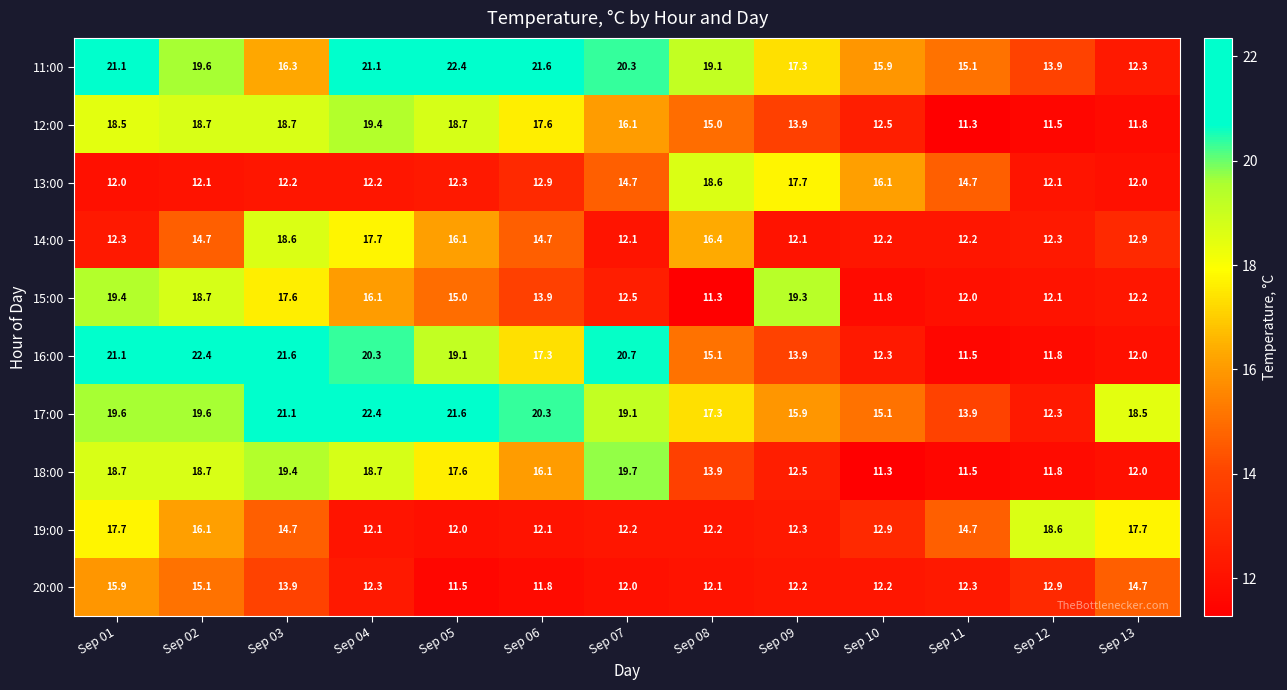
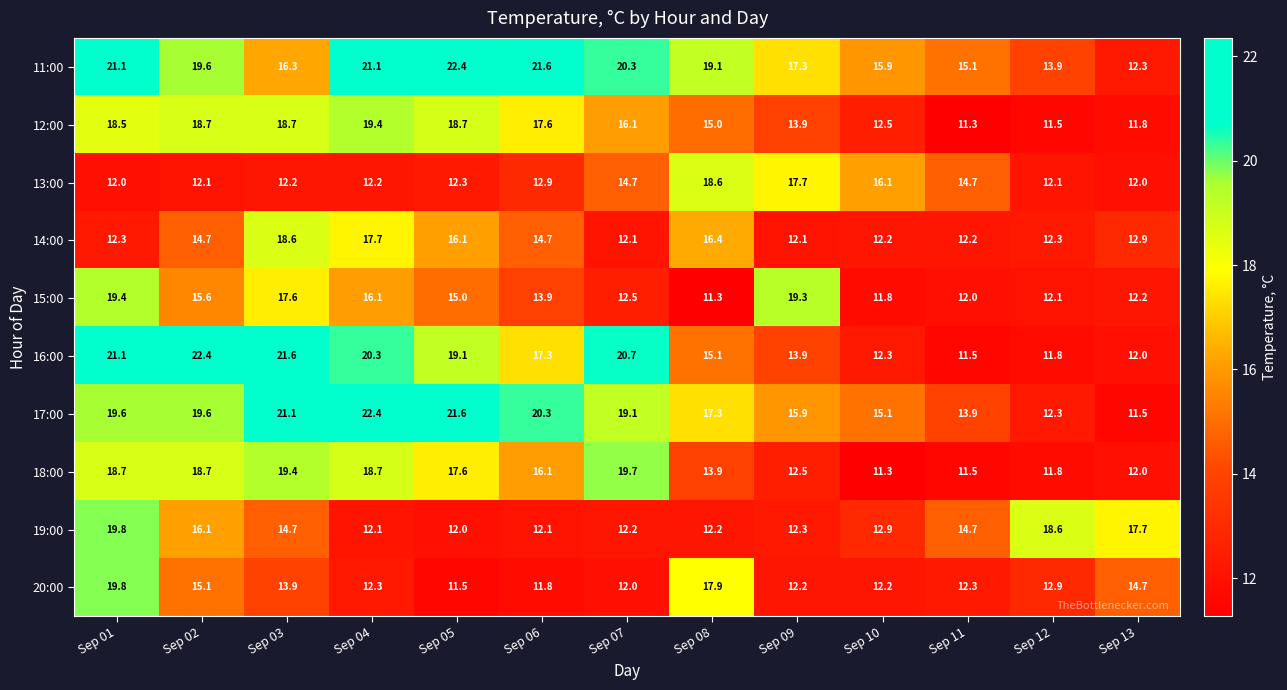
  {
    "11:00": {
      "Sep 01": 21.1,
      "Sep 02": 19.6,
      "Sep 03": 16.3,
      "Sep 04": 21.1,
      "Sep 05": 22.4,
      "Sep 06": 21.6,
      "Sep 07": 20.3,
      "Sep 08": 19.1,
      "Sep 09": 17.3,
      "Sep 10": 15.9,
      "Sep 11": 15.1,
      "Sep 12": 13.9,
      "Sep 13": 12.3
    },
    "12:00": {
      "Sep 01": 18.5,
      "Sep 02": 18.7,
      "Sep 03": 18.7,
      "Sep 04": 19.4,
      "Sep 05": 18.7,
      "Sep 06": 17.6,
      "Sep 07": 16.1,
      "Sep 08": 15.0,
      "Sep 09": 13.9,
      "Sep 10": 12.5,
      "Sep 11": 11.3,
      "Sep 12": 11.5,
      "Sep 13": 11.8
    },
    "13:00": {
      "Sep 01": 12.0,
      "Sep 02": 12.1,
      "Sep 03": 12.2,
      "Sep 04": 12.2,
      "Sep 05": 12.3,
      "Sep 06": 12.9,
      "Sep 07": 14.7,
      "Sep 08": 18.6,
      "Sep 09": 17.7,
      "Sep 10": 16.1,
      "Sep 11": 14.7,
      "Sep 12": 12.1,
      "Sep 13": 12.0
    },
    "14:00": {
      "Sep 01": 12.3,
      "Sep 02": 14.7,
      "Sep 03": 18.6,
      "Sep 04": 17.7,
      "Sep 05": 16.1,
      "Sep 06": 14.7,
      "Sep 07": 12.1,
      "Sep 08": 16.4,
      "Sep 09": 12.1,
      "Sep 10": 12.2,
      "Sep 11": 12.2,
      "Sep 12": 12.3,
      "Sep 13": 12.9
    },
    "15:00": {
      "Sep 01": 19.4,
-     "Sep 02": 18.7,
+     "Sep 02": 15.6,
      "Sep 03": 17.6,
      "Sep 04": 16.1,
      "Sep 05": 15.0,
      "Sep 06": 13.9,
      "Sep 07": 12.5,
      "Sep 08": 11.3,
      "Sep 09": 19.3,
      "Sep 10": 11.8,
      "Sep 11": 12.0,
      "Sep 12": 12.1,
      "Sep 13": 12.2
    },
    "16:00": {
      "Sep 01": 21.1,
      "Sep 02": 22.4,
      "Sep 03": 21.6,
      "Sep 04": 20.3,
      "Sep 05": 19.1,
      "Sep 06": 17.3,
      "Sep 07": 20.7,
      "Sep 08": 15.1,
      "Sep 09": 13.9,
      "Sep 10": 12.3,
      "Sep 11": 11.5,
      "Sep 12": 11.8,
      "Sep 13": 12.0
    },
    "17:00": {
      "Sep 01": 19.6,
      "Sep 02": 19.6,
      "Sep 03": 21.1,
      "Sep 04": 22.4,
      "Sep 05": 21.6,
      "Sep 06": 20.3,
      "Sep 07": 19.1,
      "Sep 08": 17.3,
      "Sep 09": 15.9,
      "Sep 10": 15.1,
      "Sep 11": 13.9,
      "Sep 12": 12.3,
-     "Sep 13": 18.5
+     "Sep 13": 11.5
    },
    "18:00": {
      "Sep 01": 18.7,
      "Sep 02": 18.7,
      "Sep 03": 19.4,
      "Sep 04": 18.7,
      "Sep 05": 17.6,
      "Sep 06": 16.1,
      "Sep 07": 19.7,
      "Sep 08": 13.9,
      "Sep 09": 12.5,
      "Sep 10": 11.3,
      "Sep 11": 11.5,
      "Sep 12": 11.8,
      "Sep 13": 12.0
    },
    "19:00": {
-     "Sep 01": 17.7,
+     "Sep 01": 19.8,
      "Sep 02": 16.1,
      "Sep 03": 14.7,
      "Sep 04": 12.1,
      "Sep 05": 12.0,
      "Sep 06": 12.1,
      "Sep 07": 12.2,
      "Sep 08": 12.2,
      "Sep 09": 12.3,
      "Sep 10": 12.9,
      "Sep 11": 14.7,
      "Sep 12": 18.6,
      "Sep 13": 17.7
    },
    "20:00": {
-     "Sep 01": 15.9,
+     "Sep 01": 19.8,
      "Sep 02": 15.1,
      "Sep 03": 13.9,
      "Sep 04": 12.3,
      "Sep 05": 11.5,
      "Sep 06": 11.8,
      "Sep 07": 12.0,
-     "Sep 08": 12.1,
+     "Sep 08": 17.9,
      "Sep 09": 12.2,
      "Sep 10": 12.2,
      "Sep 11": 12.3,
      "Sep 12": 12.9
    }
  }
